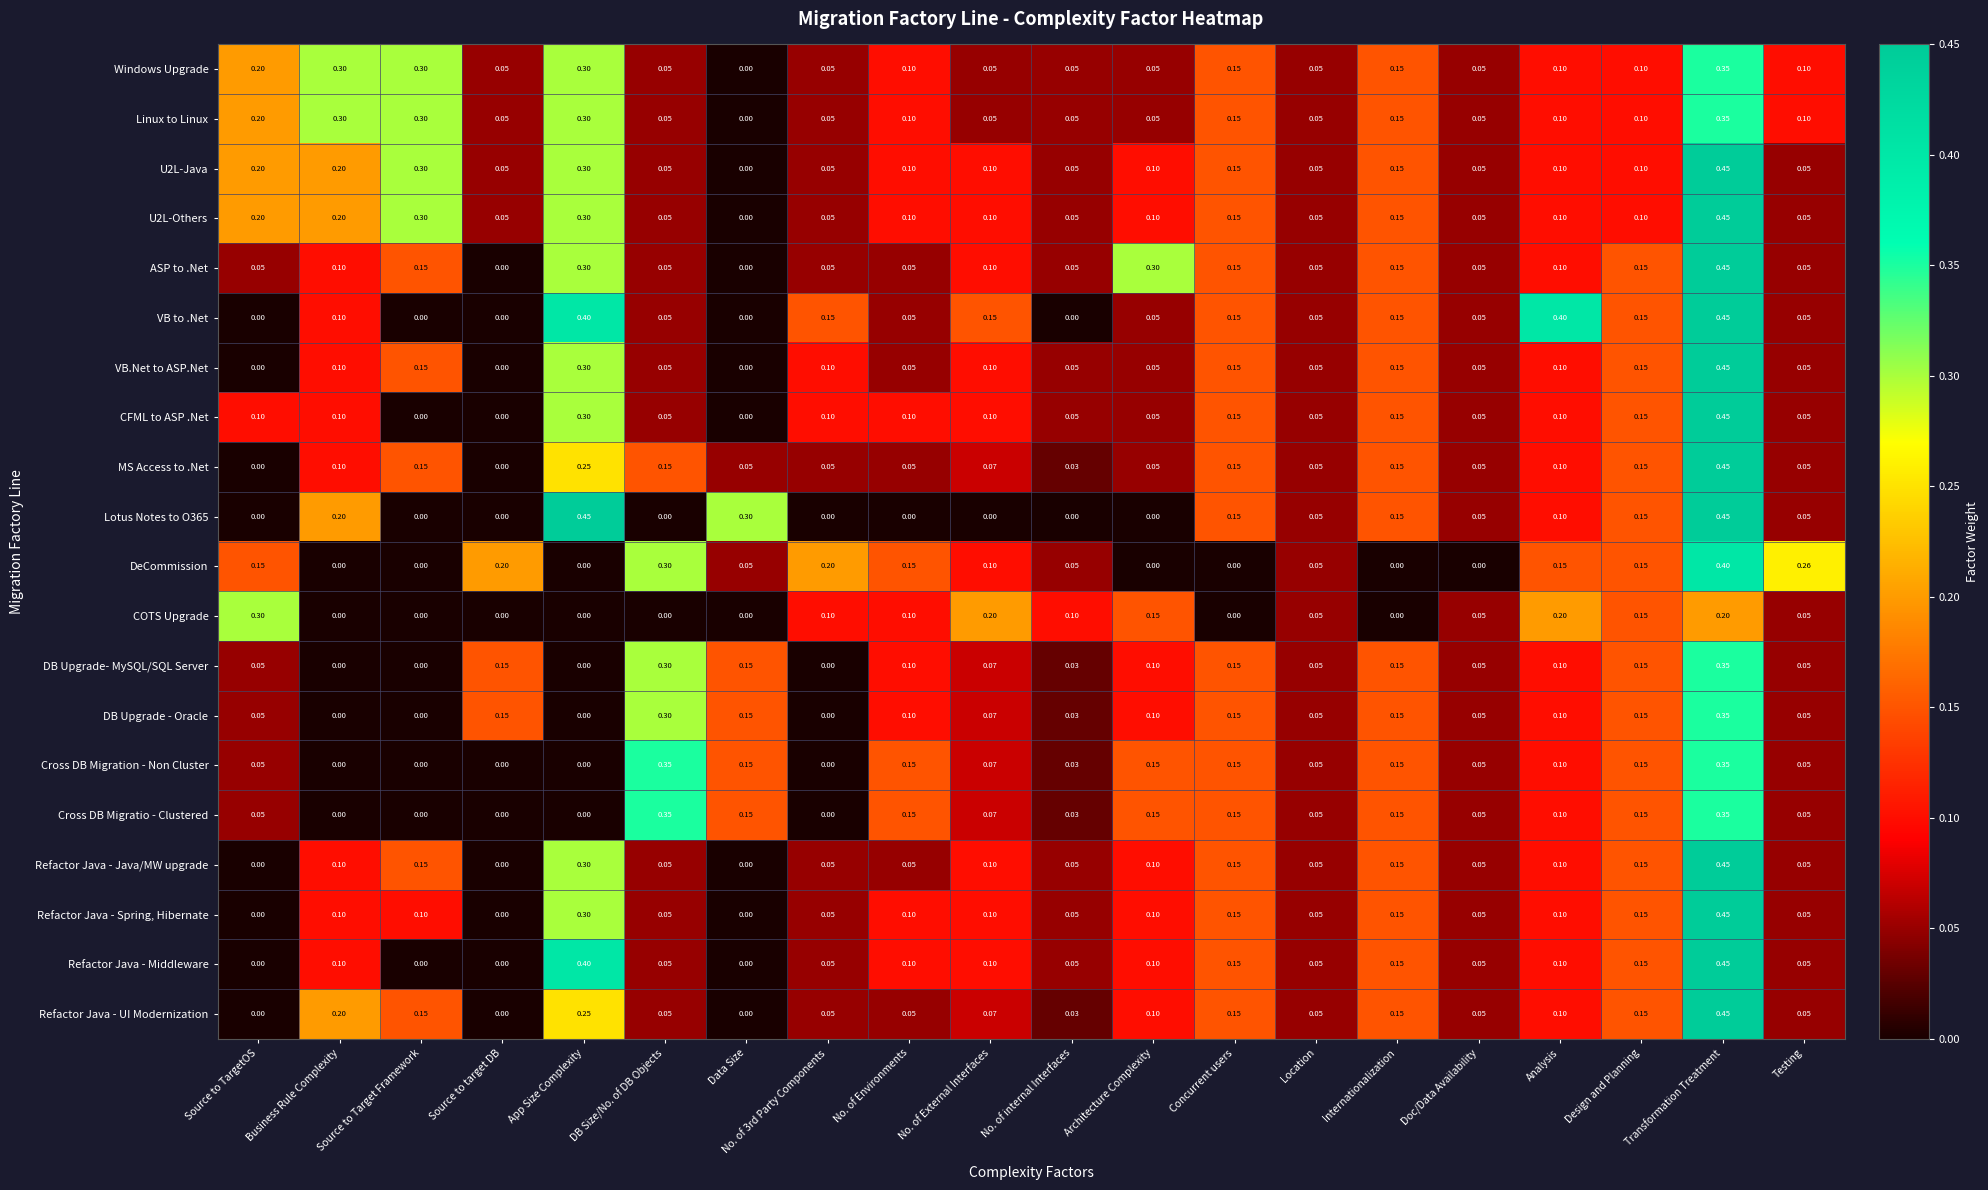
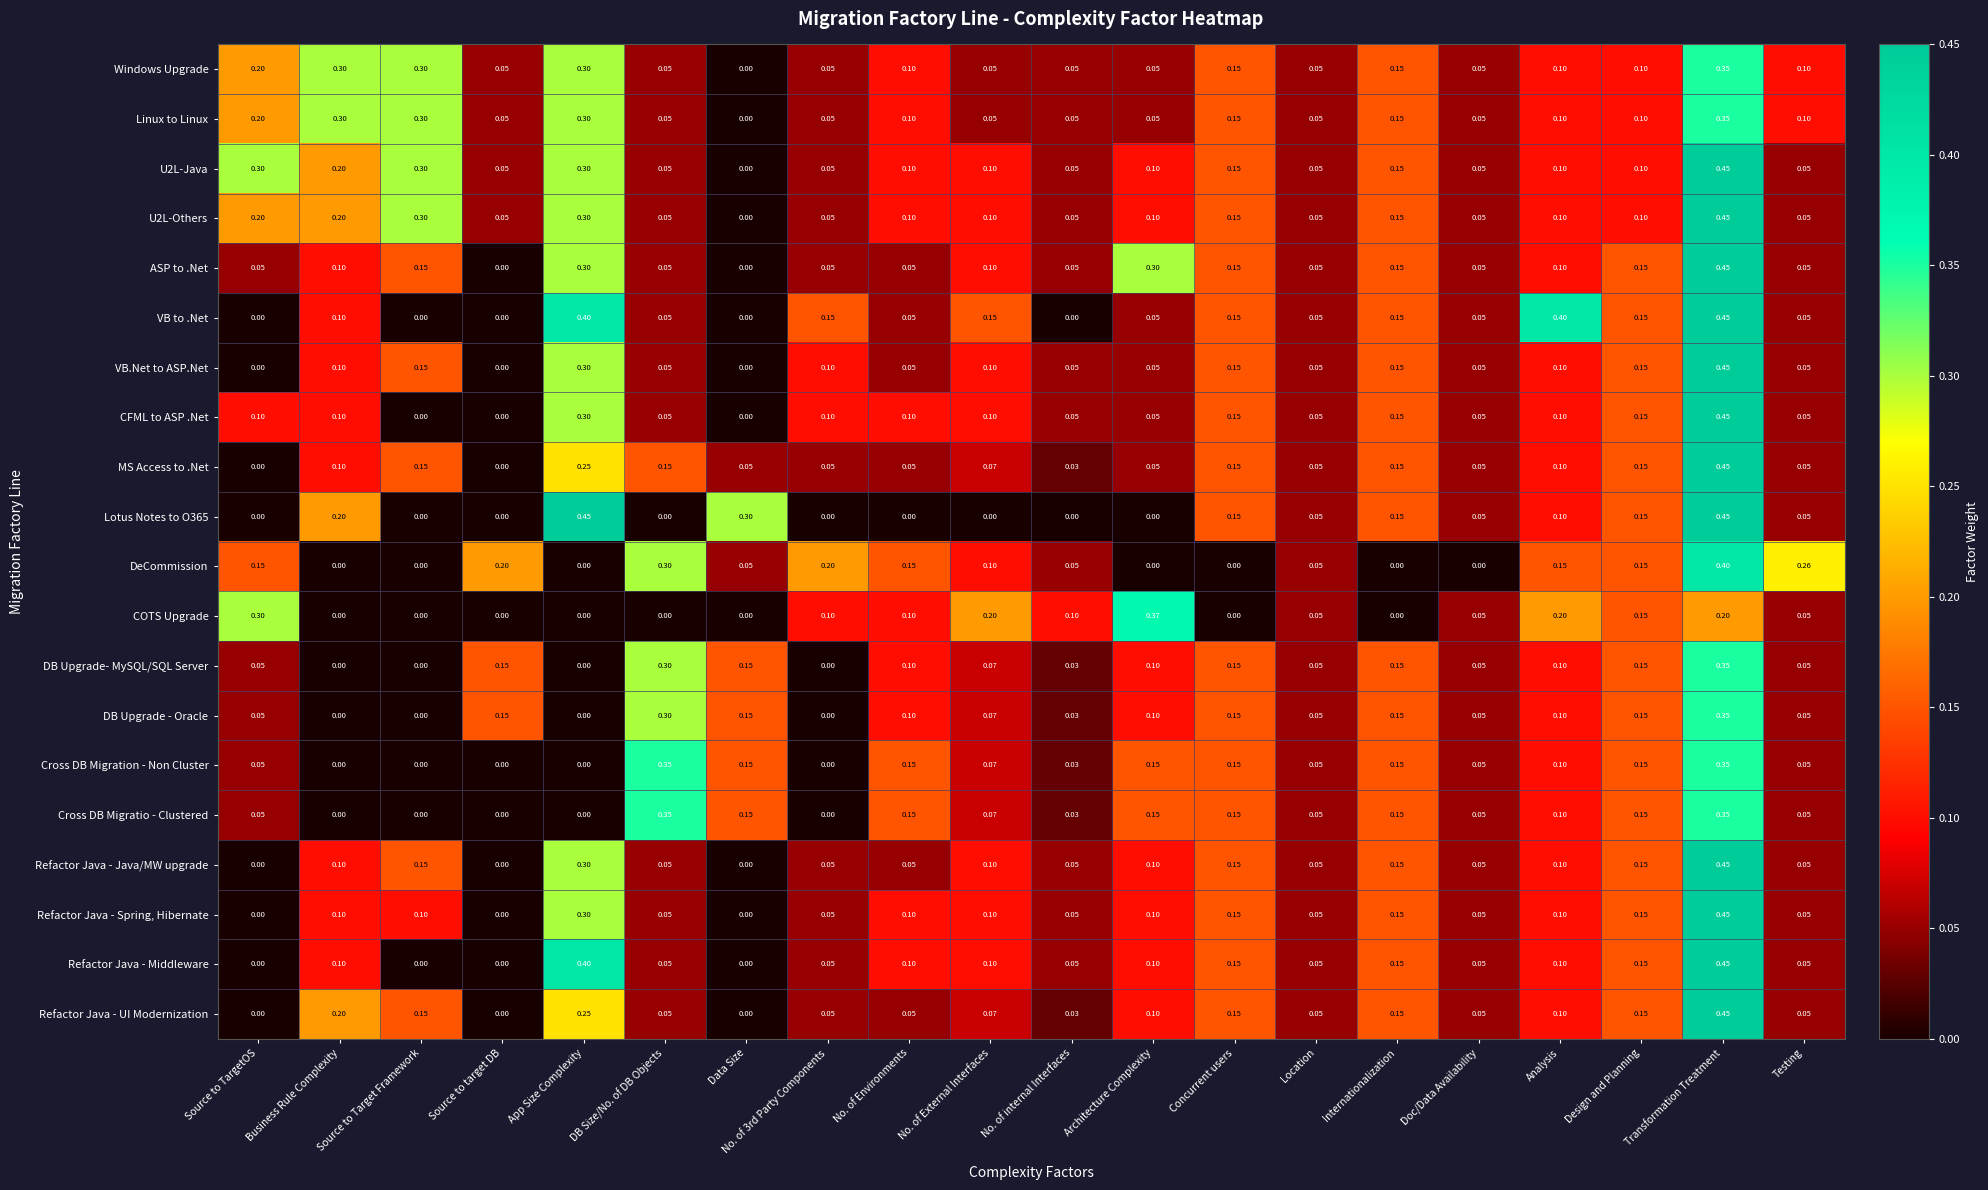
  {
    "U2L-Java": {
-     "Source to TargetOS": 0.20,
+     "Source to TargetOS": 0.30,
      "Business Rule Complexity": 0.20,
      "Source to Target Framework": 0.30,
      "Source to target DB": 0.05,
      "App Size Complexity": 0.30,
      "DB Size/No. of DB Objects": 0.05,
      "Data Size": 0.00,
      "No. of 3rd Party Components": 0.05,
      "No. of Environments": 0.10,
      "No. of External Interfaces": 0.10,
      "No. of internal Interfaces": 0.05,
      "Architecture Complexity": 0.10,
      "Concurrent users": 0.15,
      "Location": 0.05,
      "Internationalization": 0.15,
      "Doc/Data Availability": 0.05,
      "Analysis": 0.10,
      "Design and Planning": 0.10,
      "Transformation Treatment": 0.45,
      "Testing": 0.05
    },
    "COTS Upgrade": {
      "Source to TargetOS": 0.30,
      "Business Rule Complexity": 0.00,
      "Source to Target Framework": 0.00,
      "Source to target DB": 0.00,
      "App Size Complexity": 0.00,
      "DB Size/No. of DB Objects": 0.00,
      "Data Size": 0.00,
      "No. of 3rd Party Components": 0.10,
      "No. of Environments": 0.10,
      "No. of External Interfaces": 0.20,
      "No. of internal Interfaces": 0.10,
-     "Architecture Complexity": 0.15,
+     "Architecture Complexity": 0.37,
      "Concurrent users": 0.00,
      "Location": 0.05,
      "Internationalization": 0.00,
      "Doc/Data Availability": 0.05,
      "Analysis": 0.20,
      "Design and Planning": 0.15,
      "Transformation Treatment": 0.20,
      "Testing": 0.05
    }
  }
